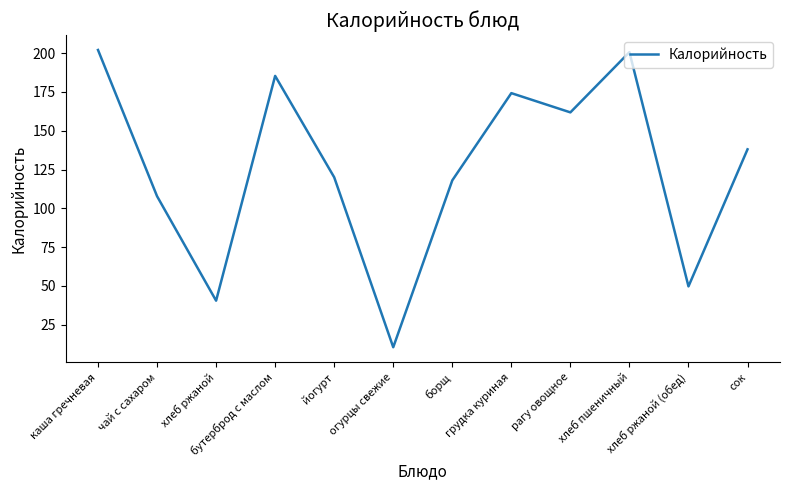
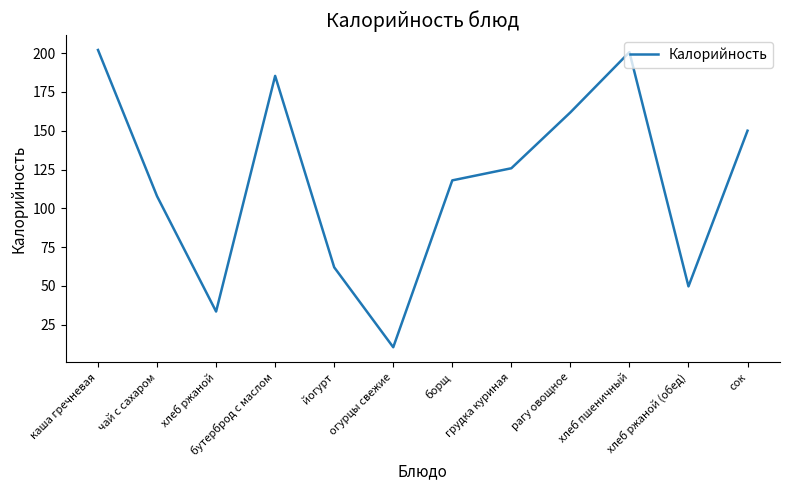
  {
    "каша гречневая": 202,
    "чай с сахаром": 108,
-   "хлеб ржаной": 41,
+   "хлеб ржаной": 34,
    "бутерброд с маслом": 185,
-   "йогурт": 120,
+   "йогурт": 62,
    "огурцы свежие": 11,
    "борщ": 118,
-   "грудка куриная": 174,
+   "грудка куриная": 126,
    "рагу овощное": 162,
    "хлеб ржаной (обед)": 50,
-   "сок": 138
+   "сок": 150
  }
